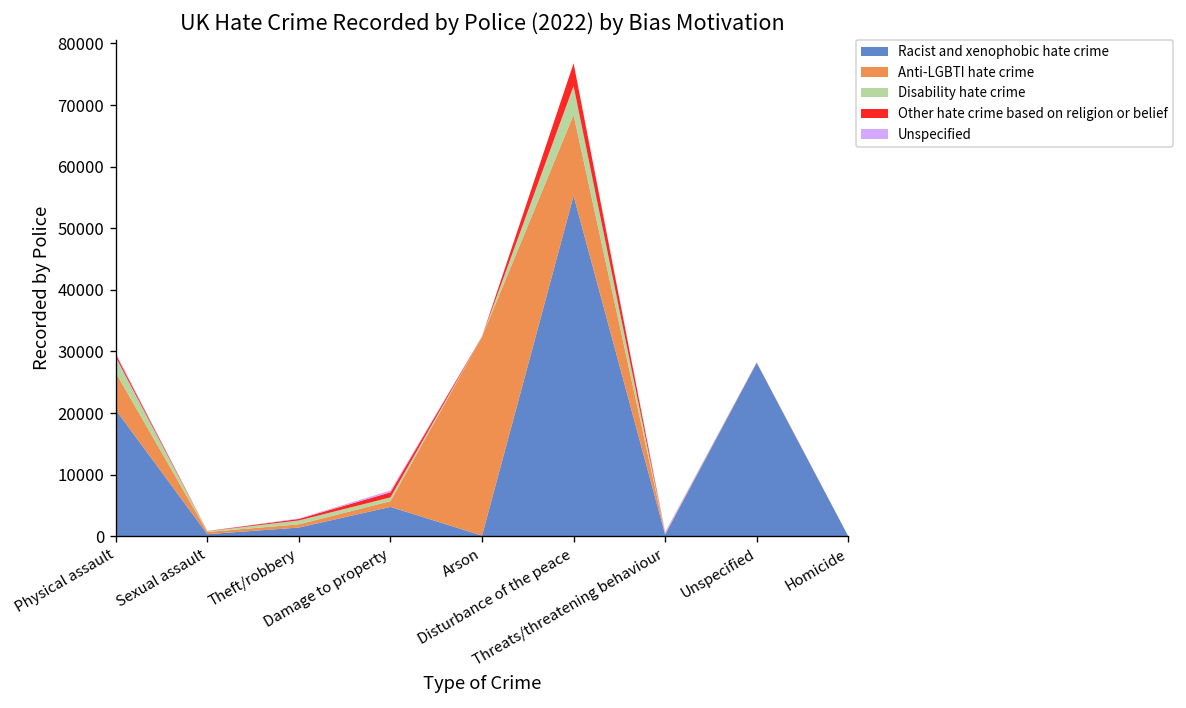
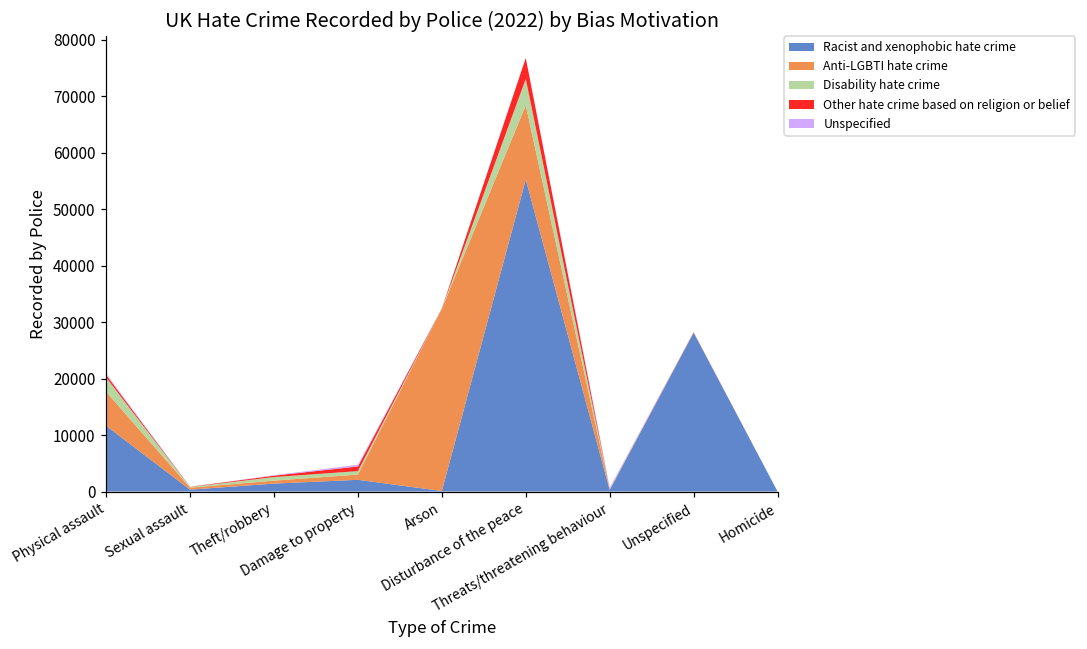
  {
    "Racist and xenophobic hate crime": {
-     "Physical assault": 21000,
+     "Physical assault": 12000,
      "Theft/robbery": 1000,
-     "Damage to property": 5000,
+     "Damage to property": 2000,
      "Disturbance of the peace": 55000
    },
    "Anti-LGBTI hate crime": {
      "Physical assault": 6000,
      "Theft/robbery": 1000,
      "Damage to property": 1000,
      "Disturbance of the peace": 13000
    },
    "Disability hate crime": {
      "Damage to property": 1000,
      "Disturbance of the peace": 5000
    }
  }
